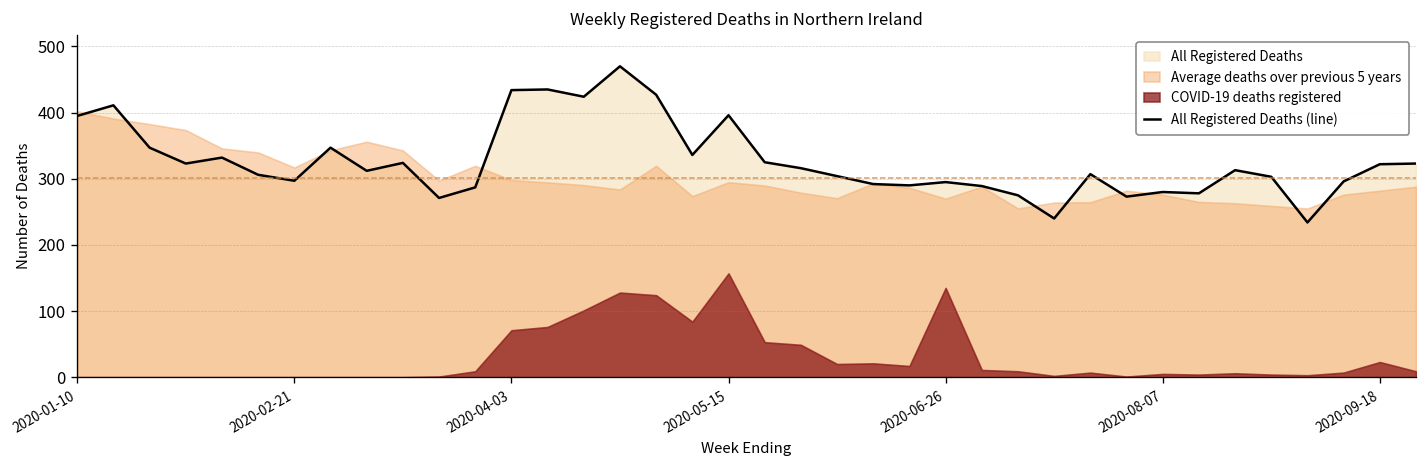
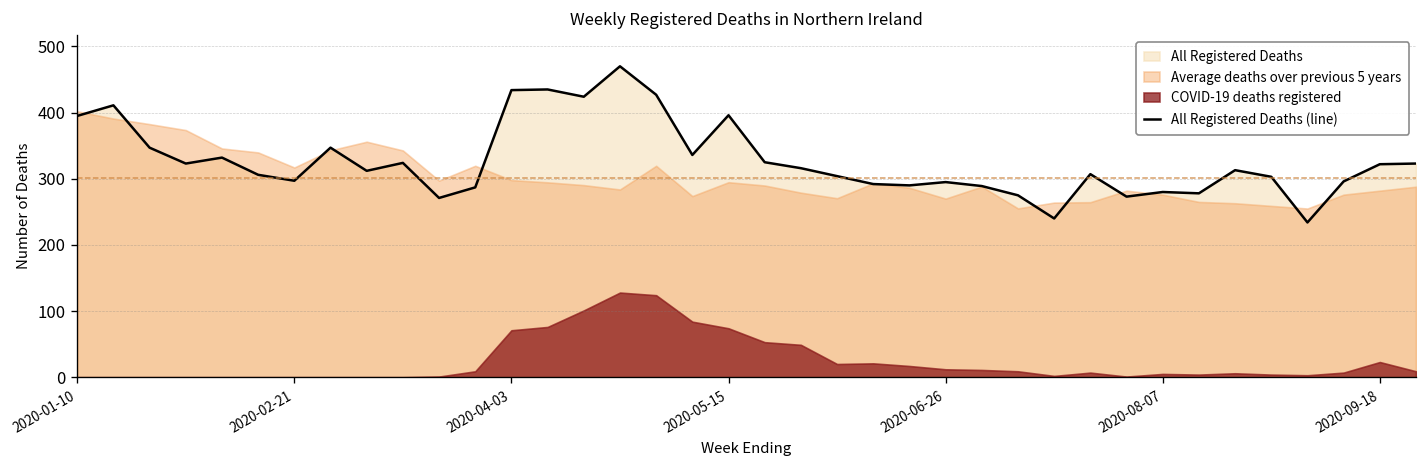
  {
    "COVID-19 deaths registered": {
      "2020-01-10": 0,
      "2020-02-21": 0,
      "2020-04-03": 70,
-     "2020-05-15": 160,
-     "2020-06-26": 140,
+     "2020-05-15": 70,
+     "2020-06-26": 10,
      "2020-08-07": 10,
      "2020-09-18": 20
    }
  }
